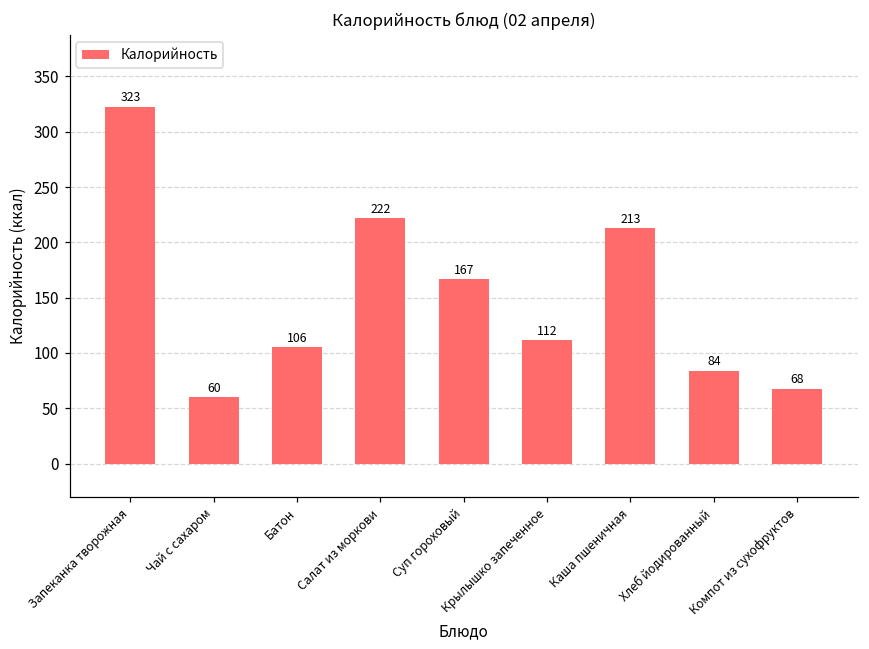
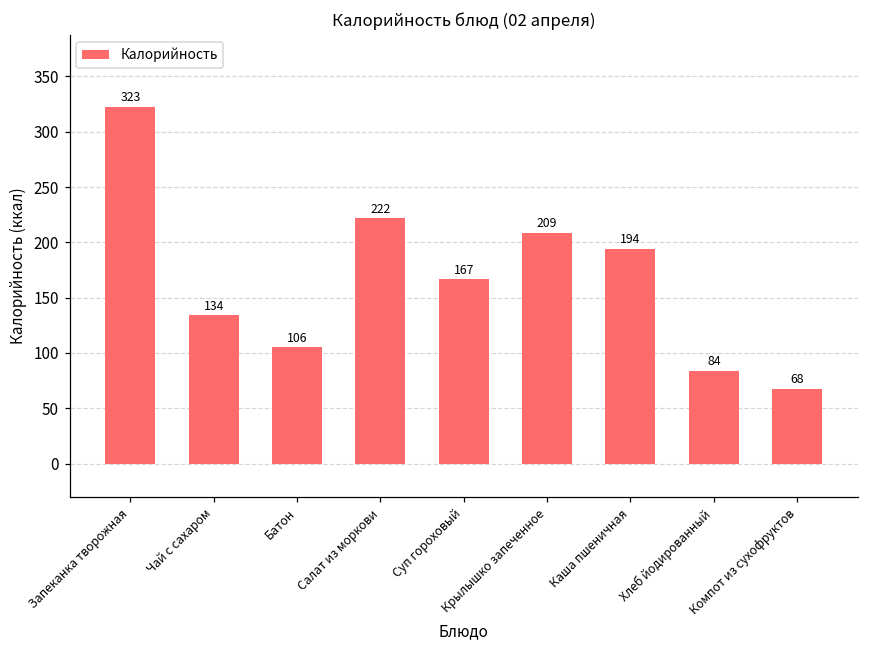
  {
    "Запеканка творожная": 323,
-   "Чай с сахаром": 60,
+   "Чай с сахаром": 134,
    "Батон": 106,
    "Салат из моркови": 222,
    "Суп гороховый": 167,
-   "Крылышко запеченное": 112,
-   "Каша пшеничная": 213,
+   "Крылышко запеченное": 209,
+   "Каша пшеничная": 194,
    "Хлеб йодированный": 84,
    "Компот из сухофруктов": 68
  }
